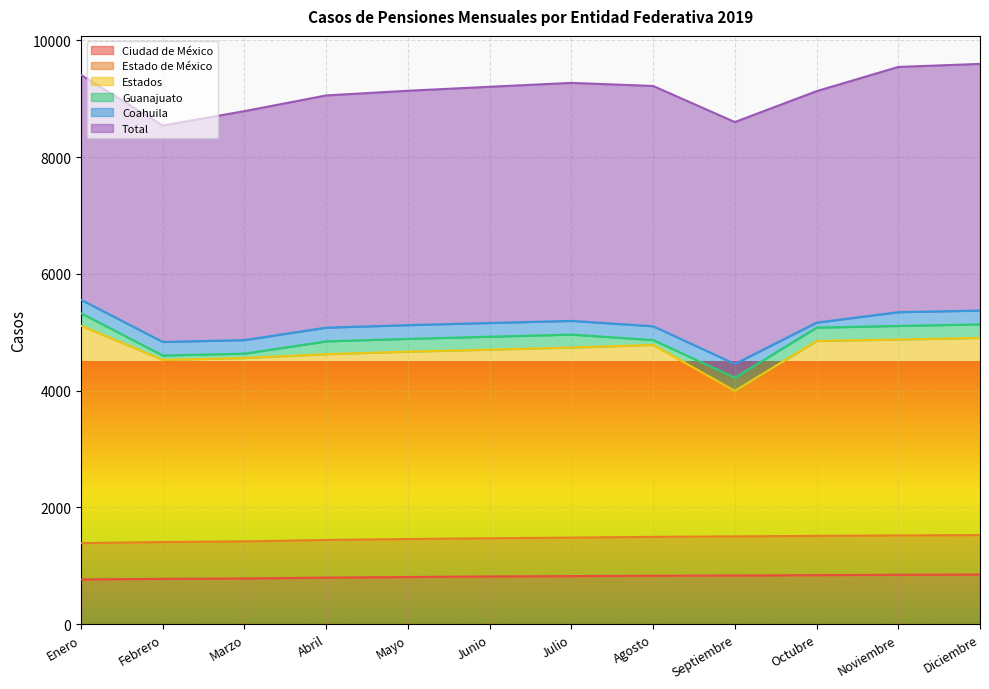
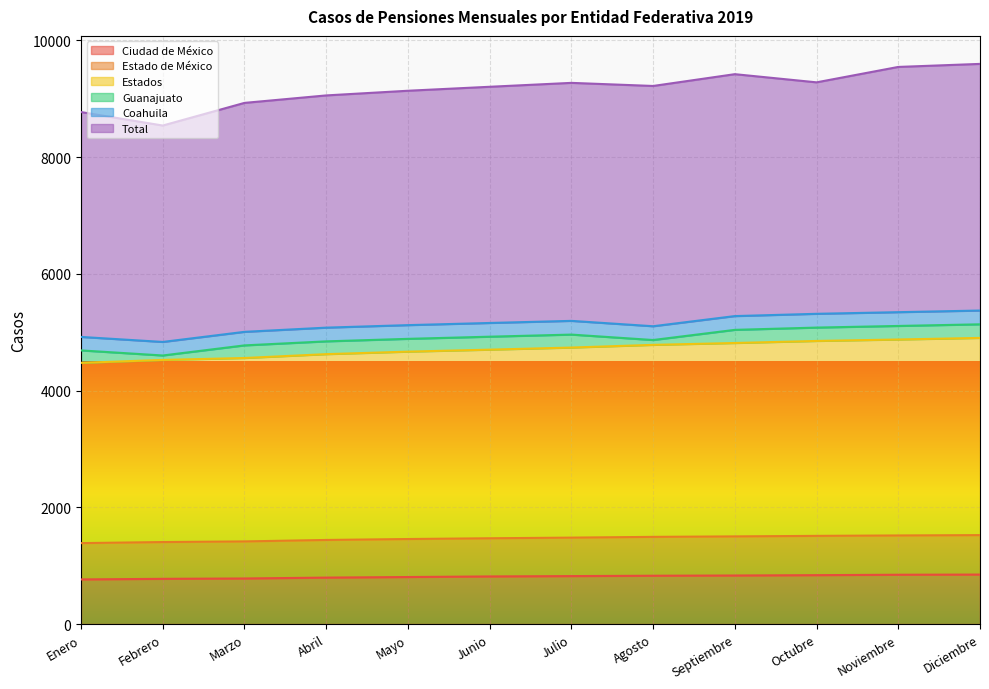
  {
    "Estados": {
-     "Enero": 3700,
+     "Enero": 3100,
      "Febrero": 3100,
      "Marzo": 3100,
      "Abril": 3200,
      "Mayo": 3200,
      "Junio": 3200,
      "Julio": 3300,
      "Agosto": 3300,
-     "Septiembre": 2500,
+     "Septiembre": 3300,
      "Octubre": 3300,
      "Noviembre": 3400,
      "Diciembre": 3400
    },
    "Guanajuato": {
      "Enero": 200,
      "Febrero": 100,
-     "Marzo": 100,
+     "Marzo": 200,
      "Abril": 200,
      "Mayo": 200,
      "Junio": 200,
      "Julio": 200,
      "Agosto": 100,
      "Septiembre": 200,
      "Octubre": 200,
      "Noviembre": 200,
      "Diciembre": 200
    },
    "Coahuila": {
      "Enero": 200,
      "Febrero": 200,
      "Marzo": 200,
      "Abril": 200,
      "Mayo": 200,
      "Junio": 200,
      "Julio": 200,
      "Agosto": 200,
      "Septiembre": 200,
-     "Octubre": 100,
+     "Octubre": 200,
      "Noviembre": 200,
      "Diciembre": 200
    },
    "Total": {
      "Enero": 3900,
      "Marzo": 3900,
      "Abril": 4000,
      "Mayo": 4000,
      "Junio": 4000,
      "Julio": 4100,
      "Agosto": 4100,
      "Septiembre": 4100,
      "Octubre": 4000,
      "Noviembre": 4200,
      "Diciembre": 4200
    }
  }
